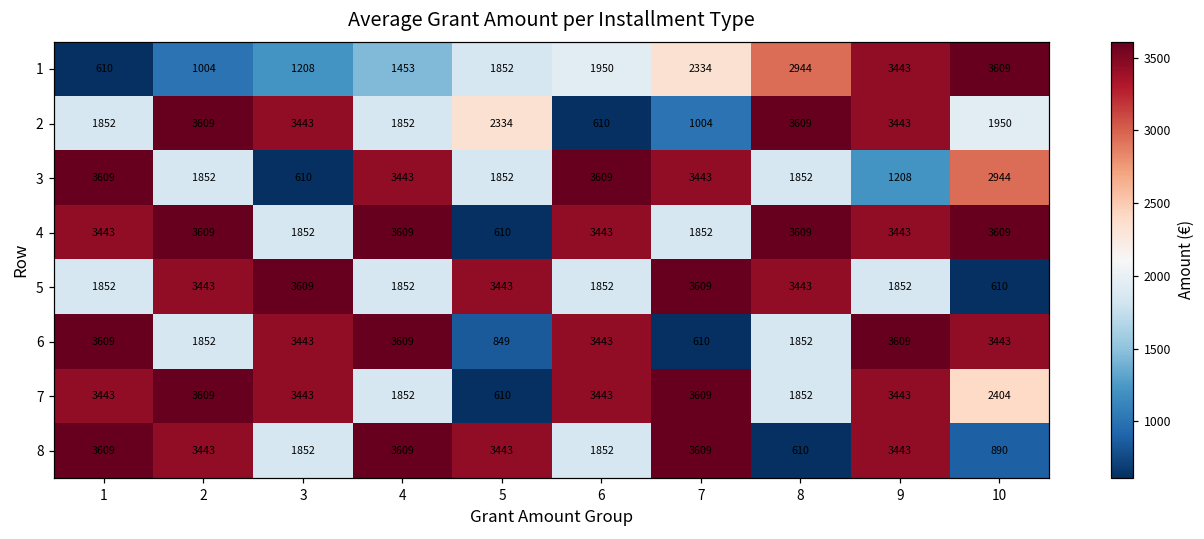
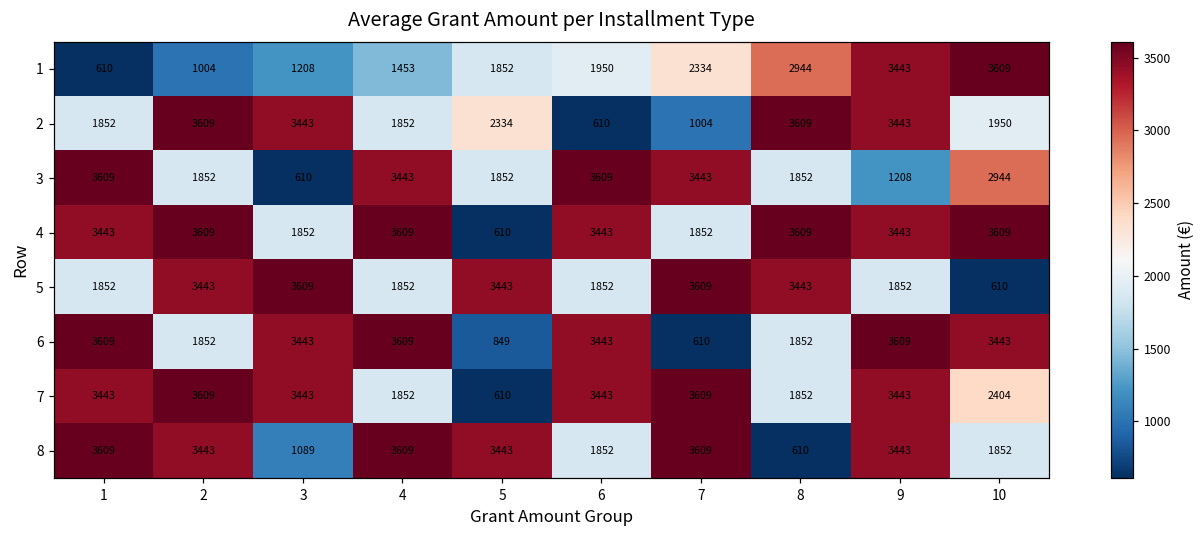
  {
    "1": {
      "1": 610,
      "2": 1004,
      "3": 1208,
      "4": 1453,
      "5": 1852,
      "6": 1950,
      "7": 2334,
      "8": 2944,
      "9": 3443,
      "10": 3609
    },
    "2": {
      "1": 1852,
      "2": 3609,
      "3": 3443,
      "4": 1852,
      "5": 2334,
      "6": 610,
      "7": 1004,
      "8": 3609,
      "9": 3443,
      "10": 1950
    },
    "3": {
      "1": 3609,
      "2": 1852,
      "3": 610,
      "4": 3443,
      "5": 1852,
      "6": 3609,
      "7": 3443,
      "8": 1852,
      "9": 1208,
      "10": 2944
    },
    "4": {
      "1": 3443,
      "2": 3609,
      "3": 1852,
      "4": 3609,
      "5": 610,
      "6": 3443,
      "7": 1852,
      "8": 3609,
      "9": 3443,
      "10": 3609
    },
    "5": {
      "1": 1852,
      "2": 3443,
      "3": 3609,
      "4": 1852,
      "5": 3443,
      "6": 1852,
      "7": 3609,
      "8": 3443,
      "9": 1852,
      "10": 610
    },
    "6": {
      "1": 3609,
      "2": 1852,
      "3": 3443,
      "4": 3609,
      "5": 849,
      "6": 3443,
      "7": 610,
      "8": 1852,
      "9": 3609,
      "10": 3443
    },
    "7": {
      "1": 3443,
      "2": 3609,
      "3": 3443,
      "4": 1852,
      "5": 610,
      "6": 3443,
      "7": 3609,
      "8": 1852,
      "9": 3443,
      "10": 2404
    },
    "8": {
      "1": 3609,
      "2": 3443,
-     "3": 1852,
+     "3": 1089,
      "4": 3609,
      "5": 3443,
      "6": 1852,
      "7": 3609,
      "8": 610,
      "9": 3443,
-     "10": 890
+     "10": 1852
    }
  }
